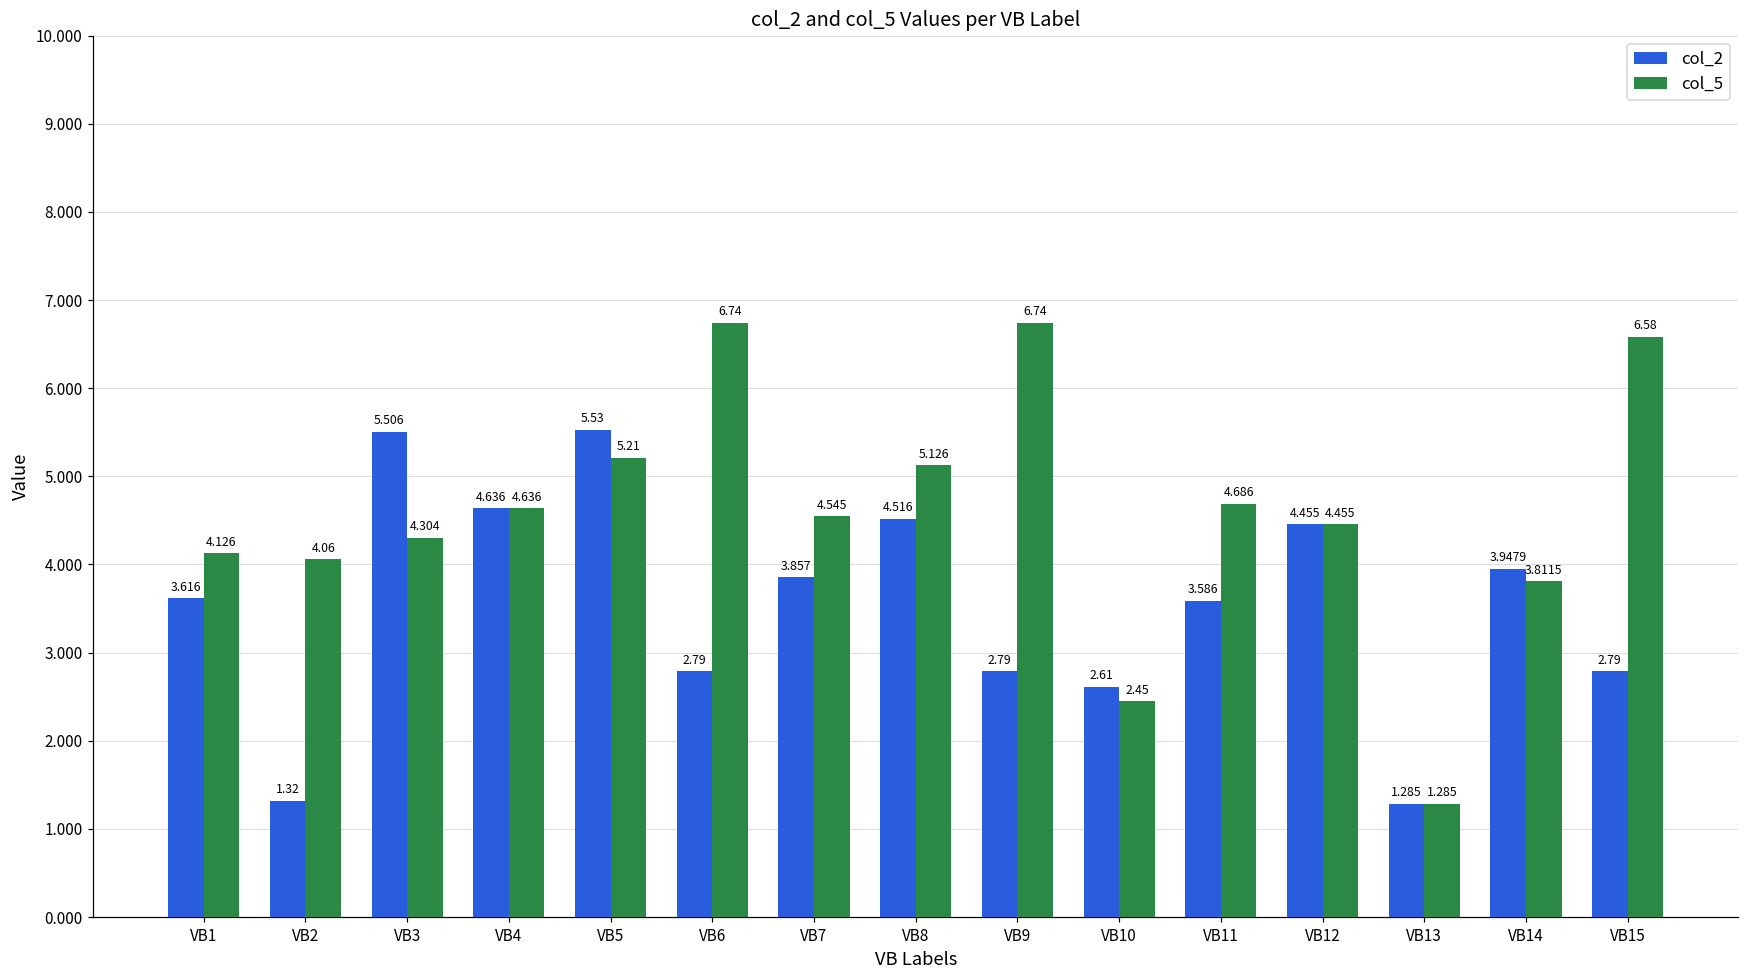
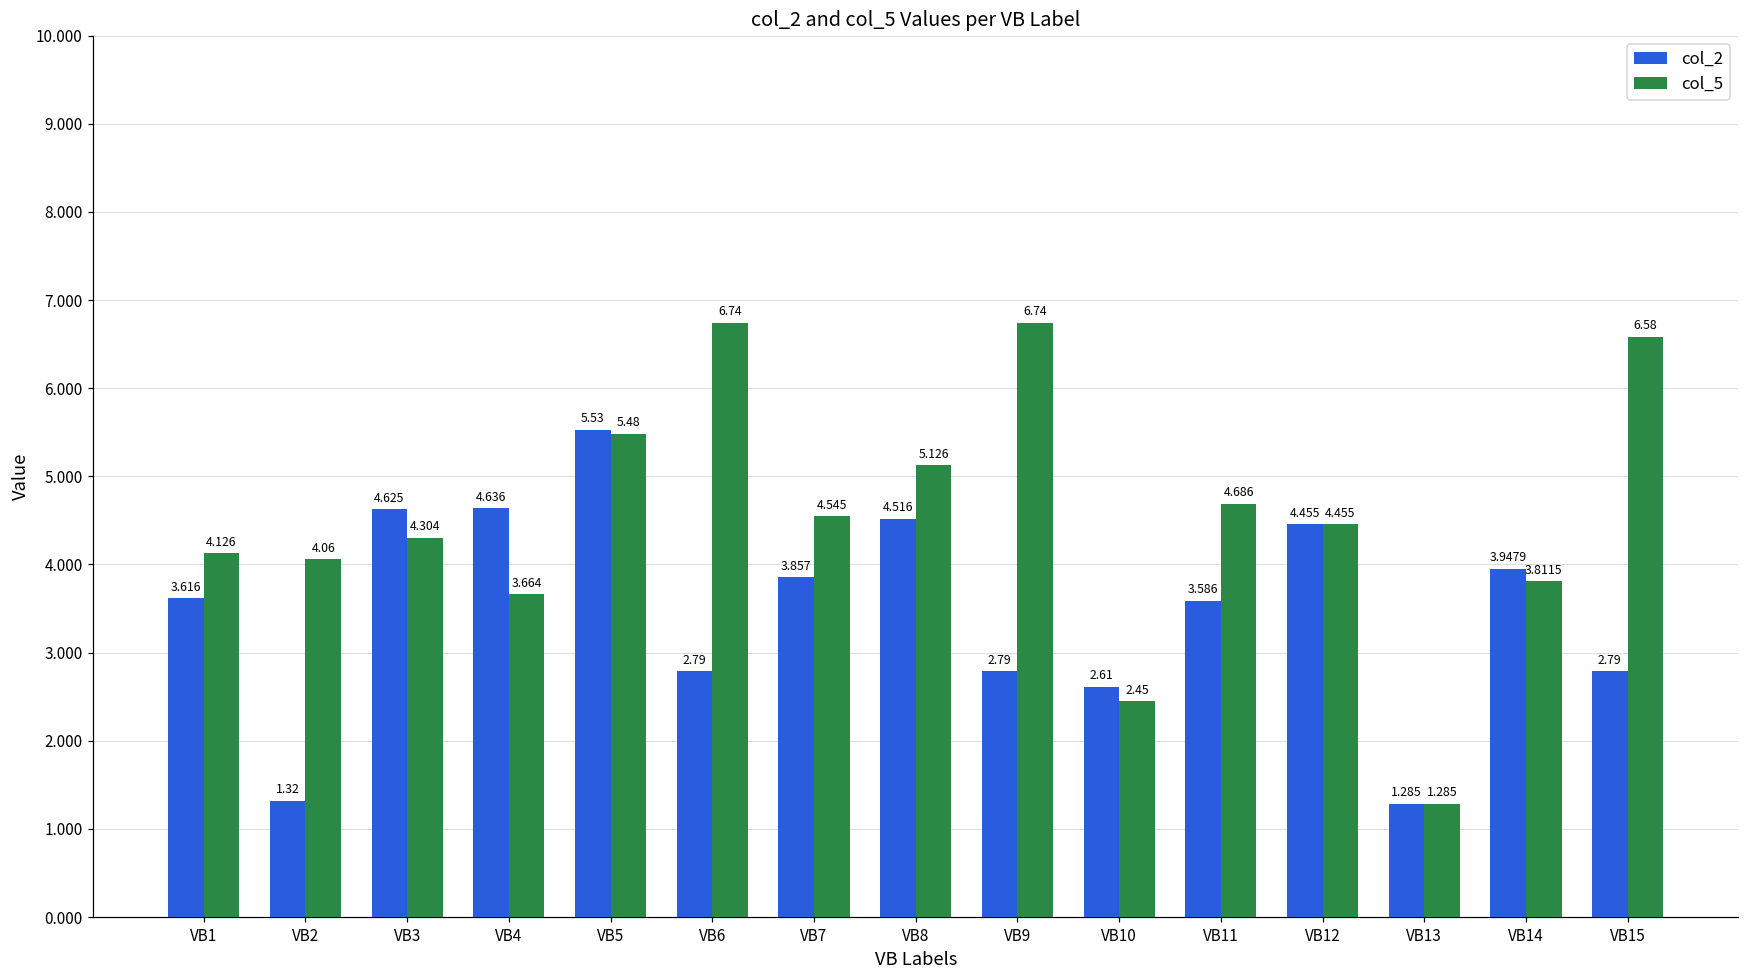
  {
    "col_2": {
      "VB1": 3.616,
      "VB2": 1.32,
-     "VB3": 5.506,
+     "VB3": 4.625,
      "VB4": 4.636,
      "VB5": 5.53,
      "VB6": 2.79,
      "VB7": 3.857,
      "VB8": 4.516,
      "VB9": 2.79,
      "VB10": 2.61,
      "VB11": 3.586,
      "VB12": 4.455,
      "VB13": 1.285,
      "VB14": 3.9479,
      "VB15": 2.79
    },
    "col_5": {
      "VB1": 4.126,
      "VB2": 4.06,
      "VB3": 4.304,
-     "VB4": 4.636,
-     "VB5": 5.21,
+     "VB4": 3.664,
+     "VB5": 5.48,
      "VB6": 6.74,
      "VB7": 4.545,
      "VB8": 5.126,
      "VB9": 6.74,
      "VB10": 2.45,
      "VB11": 4.686,
      "VB12": 4.455,
      "VB13": 1.285,
      "VB14": 3.8115,
      "VB15": 6.58
    }
  }
